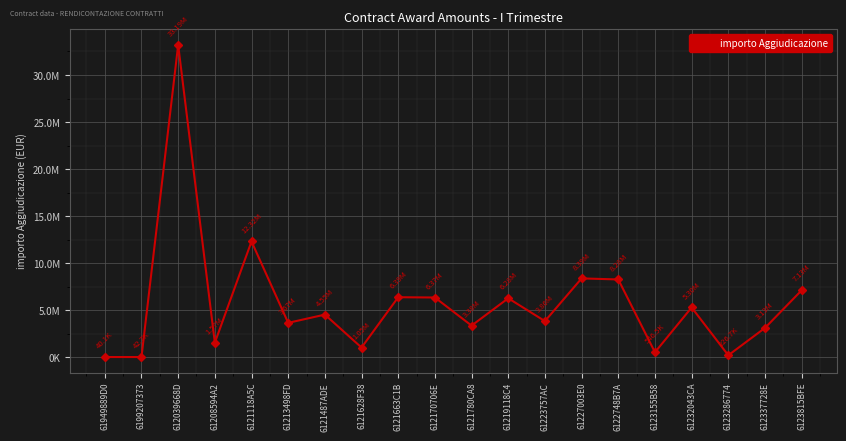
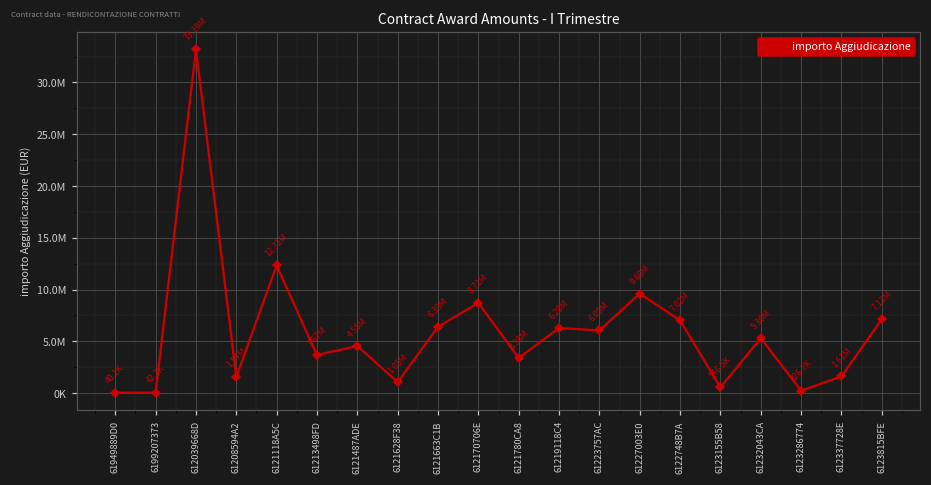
  {
    "61949889D0": "40.1K",
    "6199207373": "42.7K",
    "612039668D": "33.19M",
    "61208594A2": "1.57M",
    "6121118A5C": "12.32M",
    "61213498FD": "3.67M",
    "6121487ADE": "4.55M",
    "6121628F38": "1.05M",
    "6121663C1B": "6.39M",
-   "612170706E": "6.37M",
+   "612170706E": "8.71M",
    "6121780CA8": "3.38M",
    "61219118C4": "6.28M",
-   "61223757AC": "3.86M",
-   "61227003E0": "8.39M",
-   "6122748B7A": "8.28M",
+   "61223757AC": "6.05M",
+   "61227003E0": "9.60M",
+   "6122748B7A": "7.02M",
    "6123155B58": "546.5K",
    "61232043CA": "5.30M",
    "6123286774": "226.7K",
-   "612337728E": "3.13M",
+   "612337728E": "1.61M",
    "6123815BFE": "7.13M"
  }
